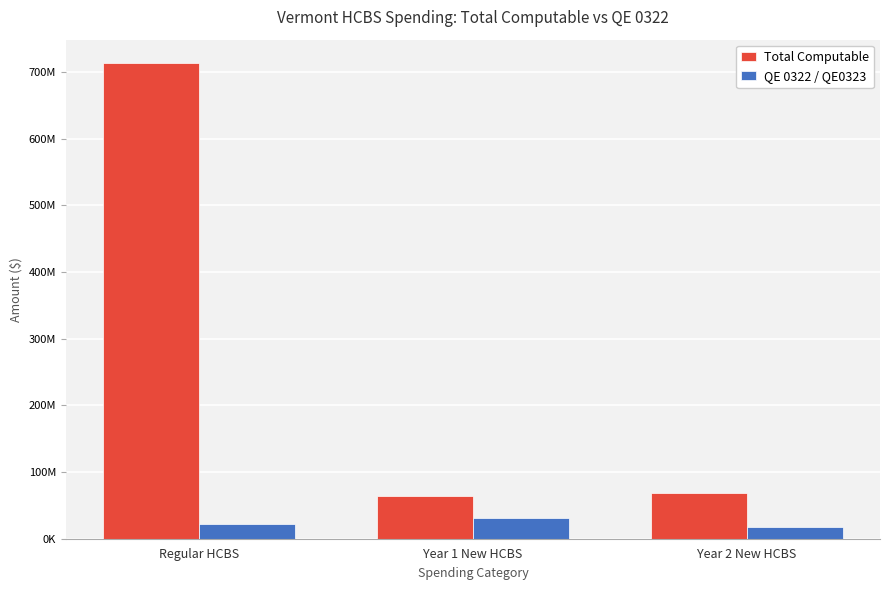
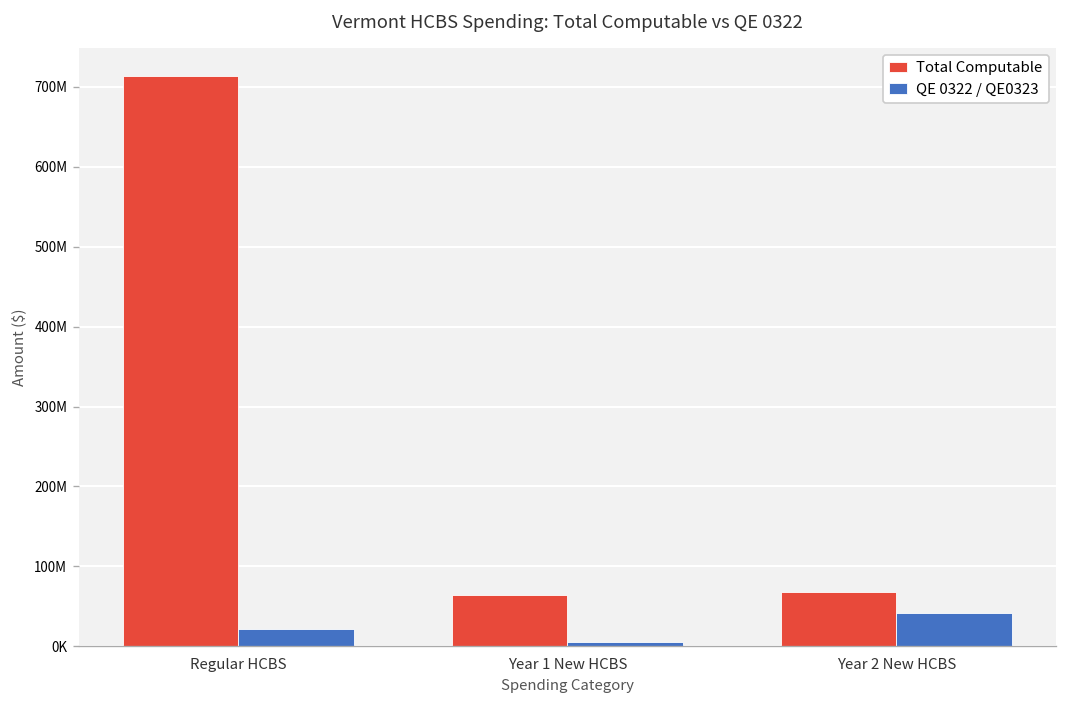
  {
    "Total Computable": {
      "Regular HCBS": 710000000,
      "Year 1 New HCBS": 60000000,
      "Year 2 New HCBS": 70000000
    },
    "QE 0322 / QE0323": {
      "Regular HCBS": 20000000,
-     "Year 1 New HCBS": 30000000,
-     "Year 2 New HCBS": 20000000
+     "Year 1 New HCBS": 10000000,
+     "Year 2 New HCBS": 40000000
    }
  }
